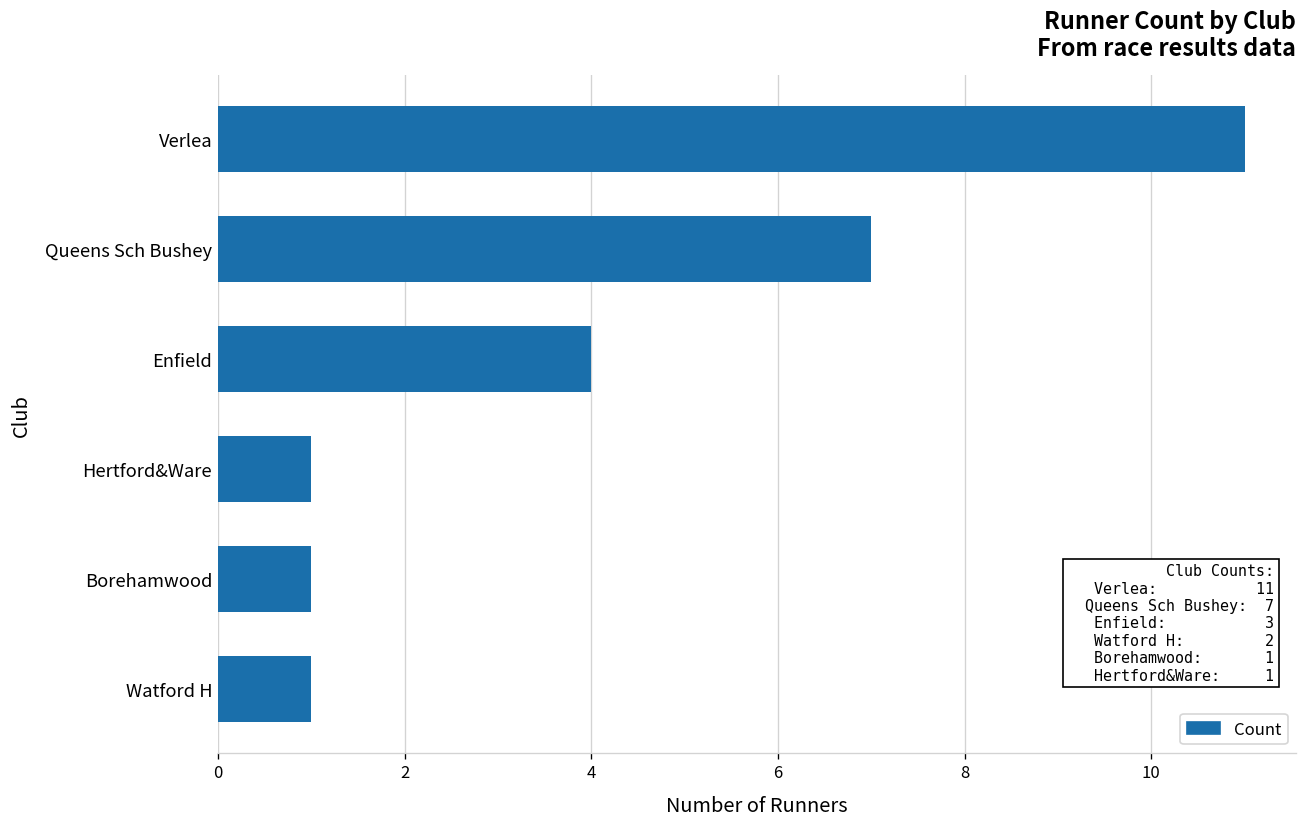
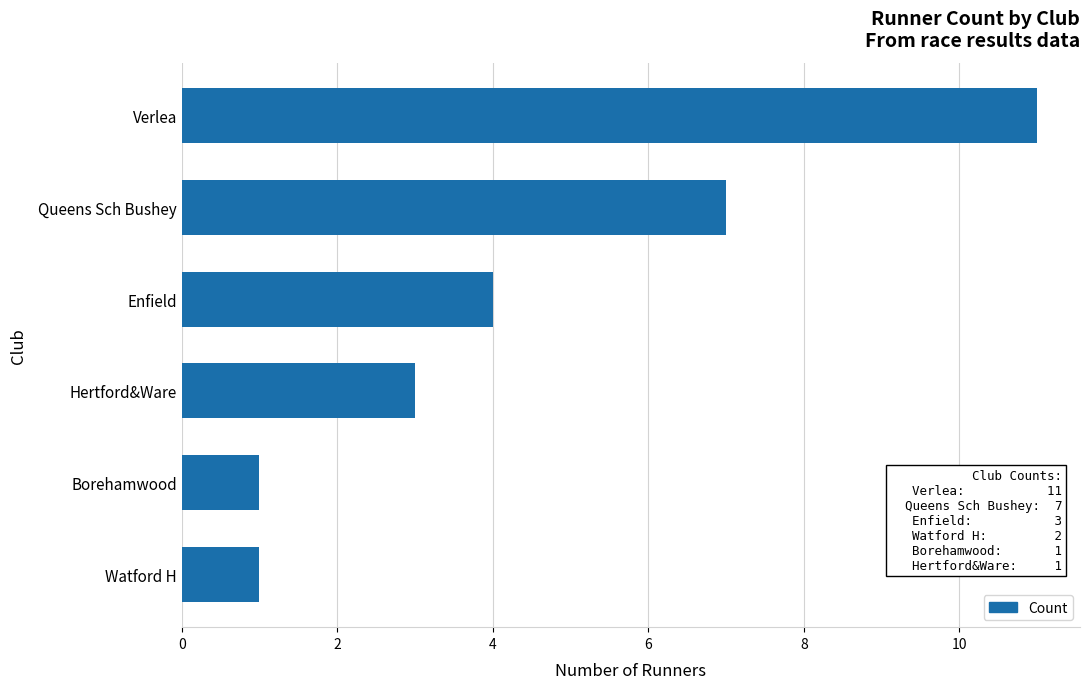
  {
    "Verlea": 11,
    "Queens Sch Bushey": 7,
    "Enfield": 4,
-   "Hertford&Ware": 1,
+   "Hertford&Ware": 3,
    "Borehamwood": 1,
    "Watford H": 1
  }
